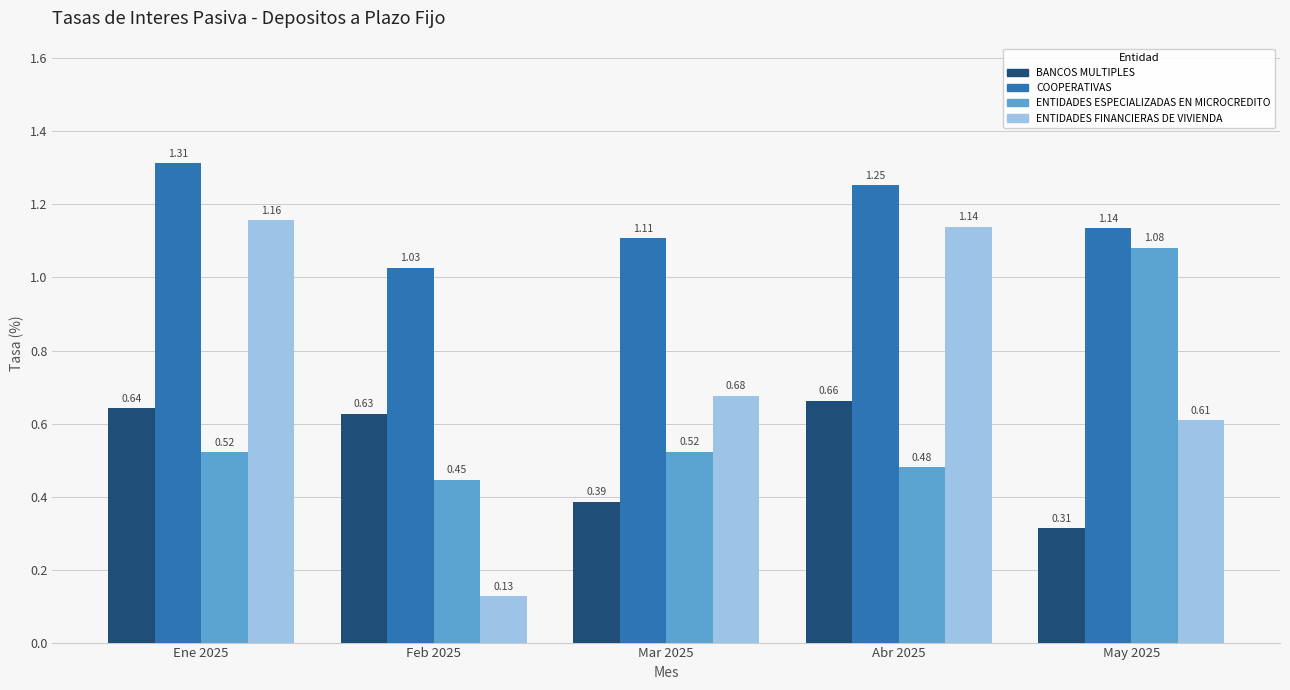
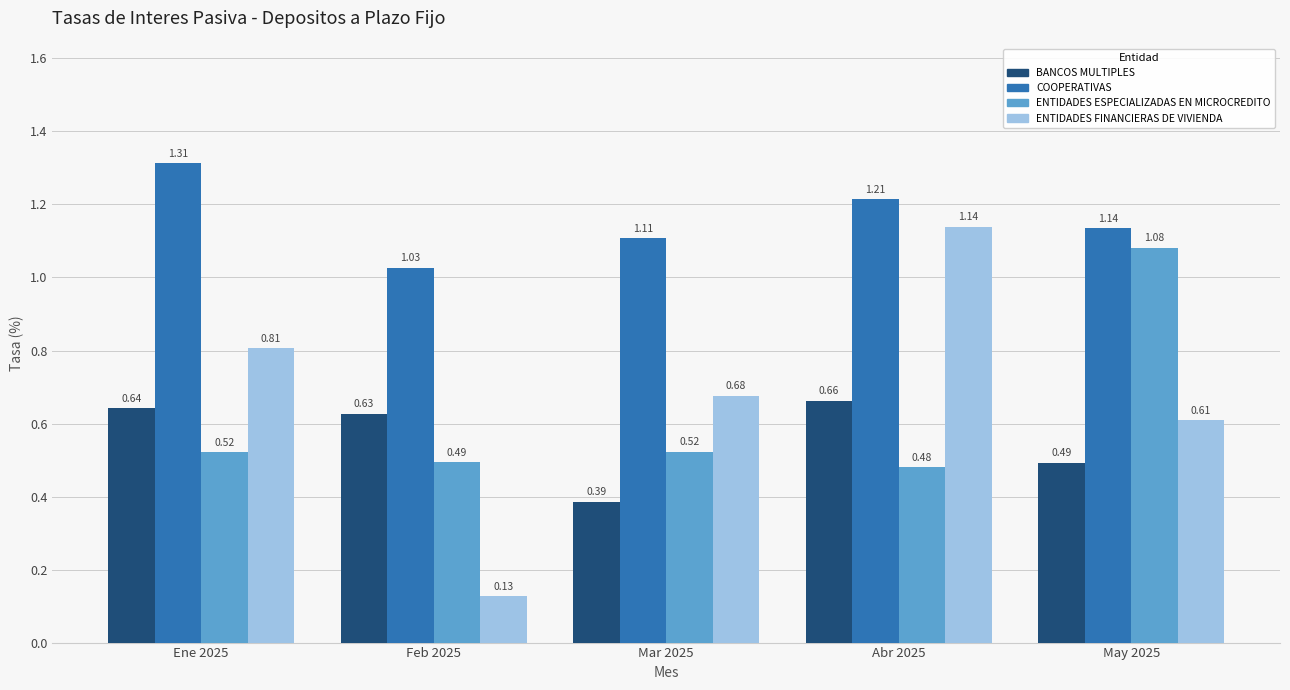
  {
    "BANCOS MULTIPLES": {
      "Ene 2025": 0.64,
      "Feb 2025": 0.63,
      "Mar 2025": 0.39,
      "Abr 2025": 0.66,
-     "May 2025": 0.31
+     "May 2025": 0.49
    },
    "COOPERATIVAS": {
      "Ene 2025": 1.31,
      "Feb 2025": 1.03,
      "Mar 2025": 1.11,
-     "Abr 2025": 1.25,
+     "Abr 2025": 1.21,
      "May 2025": 1.14
    },
    "ENTIDADES ESPECIALIZADAS EN MICROCREDITO": {
      "Ene 2025": 0.52,
-     "Feb 2025": 0.45,
+     "Feb 2025": 0.49,
      "Mar 2025": 0.52,
      "Abr 2025": 0.48,
      "May 2025": 1.08
    },
    "ENTIDADES FINANCIERAS DE VIVIENDA": {
-     "Ene 2025": 1.16,
+     "Ene 2025": 0.81,
      "Feb 2025": 0.13,
      "Mar 2025": 0.68,
      "Abr 2025": 1.14,
      "May 2025": 0.61
    }
  }
